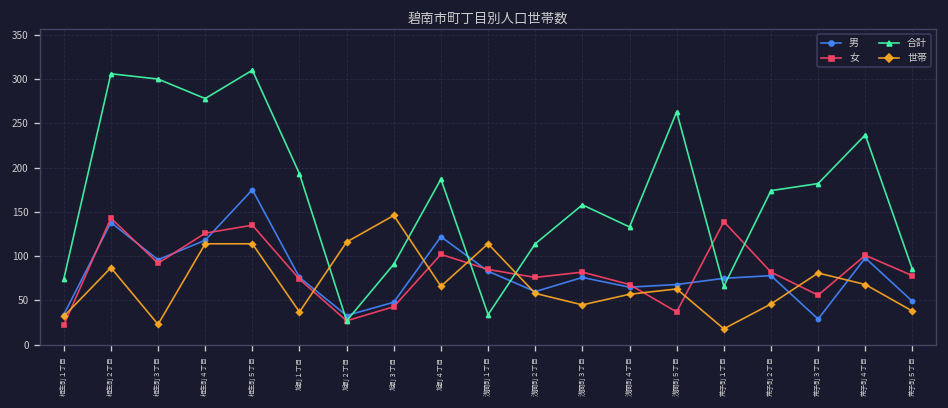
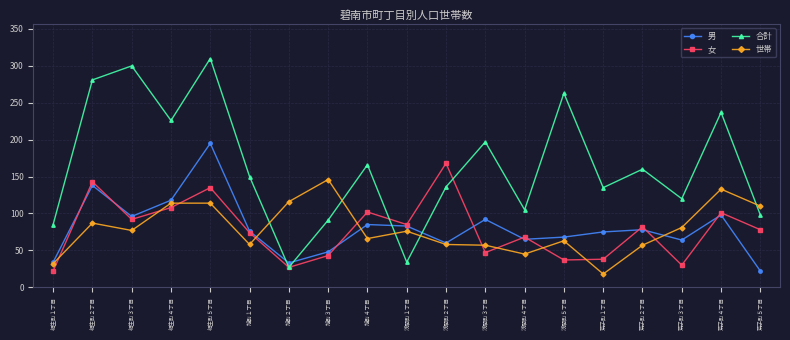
  {
    "男": {
      "相生町２丁目": 140,
      "相生町３丁目": 100,
      "相生町４丁目": 120,
-     "相生町５丁目": 180,
+     "相生町５丁目": 200,
      "旭町２丁目": 30,
      "旭町３丁目": 50,
-     "旭町４丁目": 120,
-     "浅間町３丁目": 80,
+     "旭町４丁目": 90,
+     "浅間町３丁目": 90,
      "浅間町５丁目": 70,
      "荒子町１丁目": 80,
      "荒子町２丁目": 80,
-     "荒子町３丁目": 30,
-     "荒子町５丁目": 50
+     "荒子町３丁目": 60,
+     "荒子町５丁目": 20
    },
    "女": {
      "相生町１丁目": 20,
      "相生町２丁目": 140,
      "相生町３丁目": 90,
-     "相生町４丁目": 130,
+     "相生町４丁目": 110,
      "相生町５丁目": 140,
      "旭町３丁目": 40,
      "旭町４丁目": 100,
-     "浅間町２丁目": 80,
-     "浅間町３丁目": 80,
+     "浅間町２丁目": 170,
+     "浅間町３丁目": 50,
      "浅間町５丁目": 40,
-     "荒子町１丁目": 140,
+     "荒子町１丁目": 40,
      "荒子町２丁目": 80,
-     "荒子町３丁目": 60,
+     "荒子町３丁目": 30,
      "荒子町５丁目": 80
    },
    "合計": {
-     "相生町１丁目": 70,
-     "相生町２丁目": 310,
+     "相生町１丁目": 90,
+     "相生町２丁目": 280,
      "相生町３丁目": 300,
-     "相生町４丁目": 280,
+     "相生町４丁目": 230,
      "相生町５丁目": 310,
-     "旭町１丁目": 190,
+     "旭町１丁目": 150,
      "旭町３丁目": 90,
-     "旭町４丁目": 190,
+     "旭町４丁目": 170,
      "浅間町１丁目": 30,
-     "浅間町２丁目": 110,
-     "浅間町３丁目": 160,
-     "浅間町４丁目": 130,
+     "浅間町２丁目": 140,
+     "浅間町３丁目": 200,
+     "浅間町４丁目": 110,
      "浅間町５丁目": 260,
-     "荒子町１丁目": 70,
-     "荒子町２丁目": 170,
-     "荒子町３丁目": 180,
+     "荒子町１丁目": 140,
+     "荒子町２丁目": 160,
+     "荒子町３丁目": 120,
      "荒子町４丁目": 240,
-     "荒子町５丁目": 90
+     "荒子町５丁目": 100
    },
    "世帯": {
      "相生町２丁目": 90,
-     "相生町３丁目": 20,
+     "相生町３丁目": 80,
      "相生町４丁目": 110,
      "相生町５丁目": 110,
-     "旭町１丁目": 40,
+     "旭町１丁目": 60,
      "旭町２丁目": 120,
      "旭町３丁目": 150,
      "旭町４丁目": 70,
-     "浅間町１丁目": 110,
-     "浅間町３丁目": 50,
-     "浅間町４丁目": 60,
+     "浅間町１丁目": 80,
+     "浅間町３丁目": 60,
+     "浅間町４丁目": 50,
      "浅間町５丁目": 60,
      "荒子町１丁目": 20,
-     "荒子町２丁目": 50,
+     "荒子町２丁目": 60,
      "荒子町３丁目": 80,
-     "荒子町４丁目": 70,
-     "荒子町５丁目": 40
+     "荒子町４丁目": 130,
+     "荒子町５丁目": 110
    }
  }
